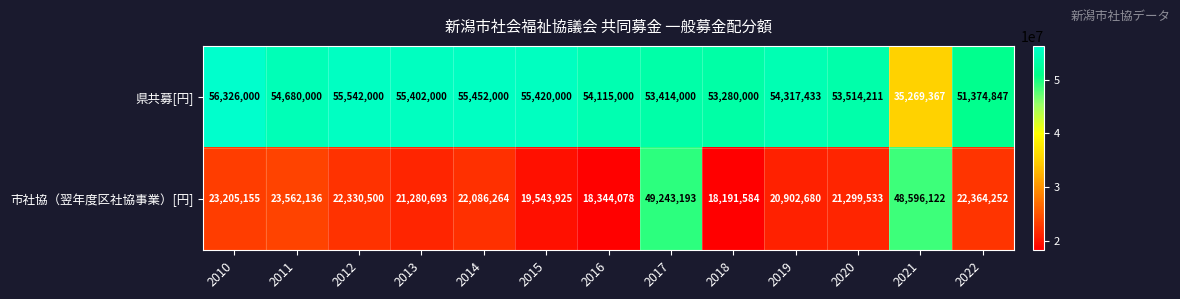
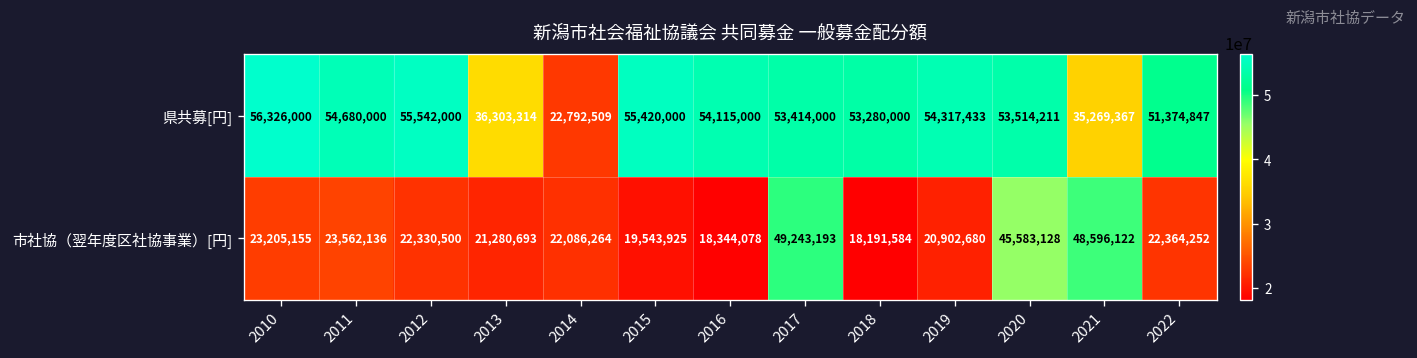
  {
    "県共募[円]": {
      "2010": "56,326,000",
      "2011": "54,680,000",
      "2012": "55,542,000",
-     "2013": "55,402,000",
-     "2014": "55,452,000",
+     "2013": "36,303,314",
+     "2014": "22,792,509",
      "2015": "55,420,000",
      "2016": "54,115,000",
      "2017": "53,414,000",
      "2018": "53,280,000",
      "2019": "54,317,433",
      "2020": "53,514,211",
      "2021": "35,269,367",
      "2022": "51,374,847"
    },
    "市社協（翌年度区社協事業）[円]": {
      "2010": "23,205,155",
      "2011": "23,562,136",
      "2012": "22,330,500",
      "2013": "21,280,693",
      "2014": "22,086,264",
      "2015": "19,543,925",
      "2016": "18,344,078",
      "2017": "49,243,193",
      "2018": "18,191,584",
      "2019": "20,902,680",
-     "2020": "21,299,533",
+     "2020": "45,583,128",
      "2021": "48,596,122",
      "2022": "22,364,252"
    }
  }
